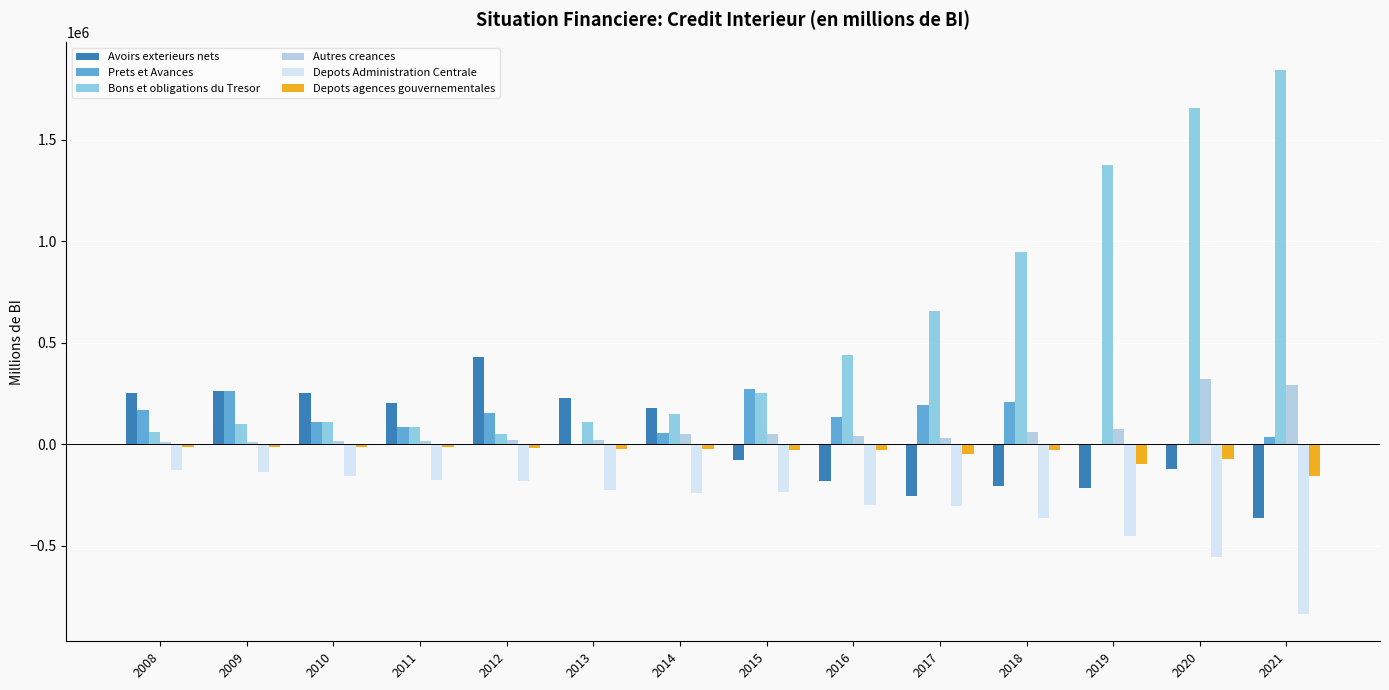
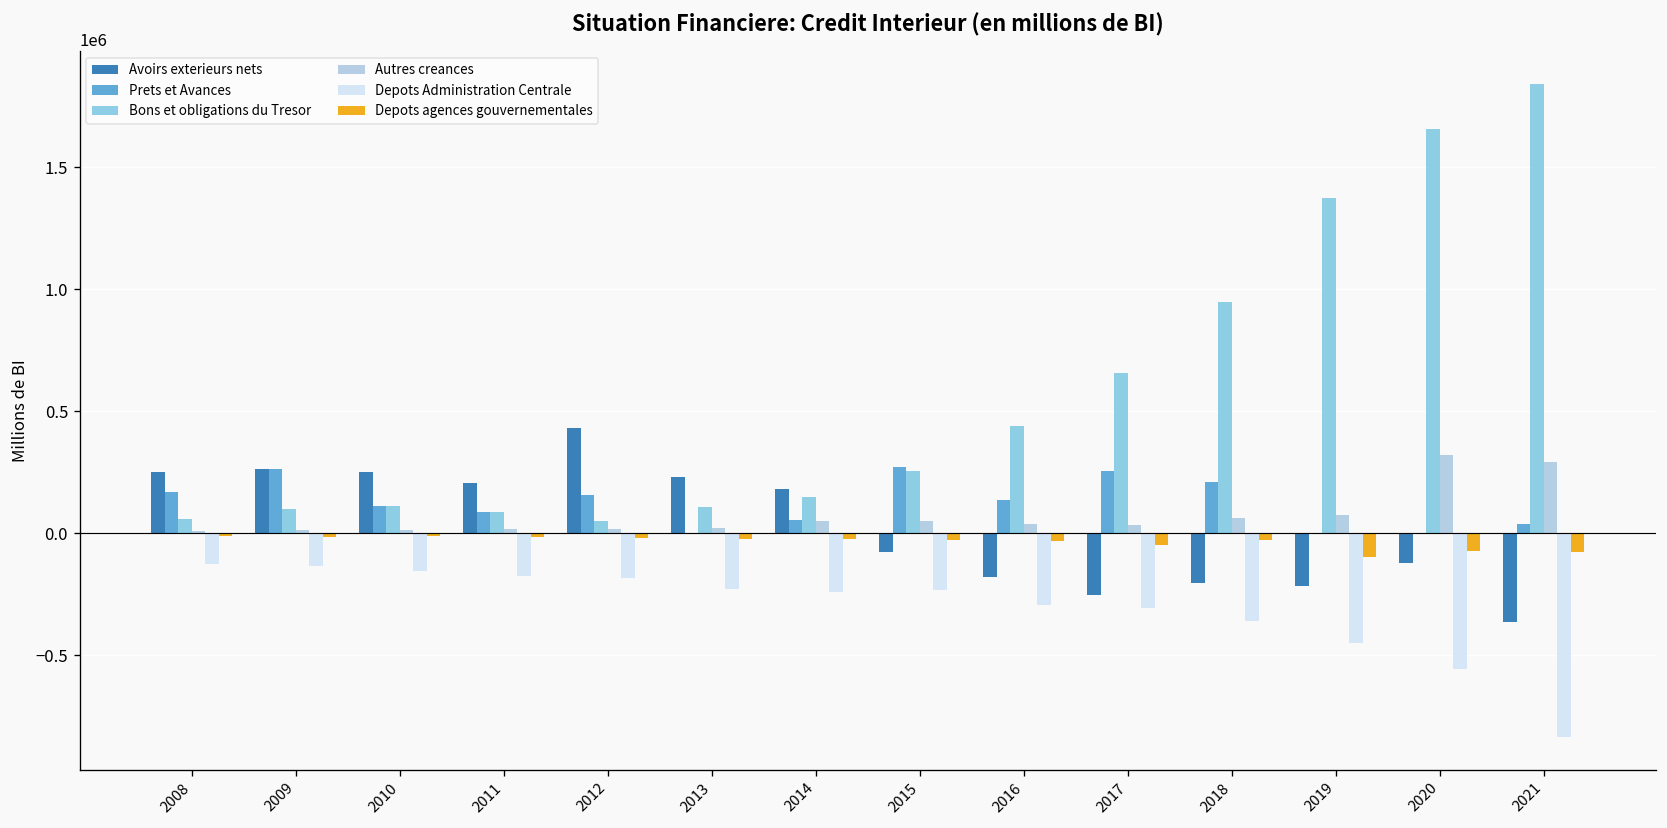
  {
    "Avoirs exterieurs nets": {
      "2008": 250000,
      "2009": 260000,
      "2010": 250000,
      "2011": 200000,
      "2012": 430000,
      "2013": 230000,
      "2014": 180000,
      "2015": -80000,
      "2016": -180000,
      "2017": -250000,
      "2018": -200000,
      "2019": -220000,
      "2020": -120000,
      "2021": -360000
    },
    "Prets et Avances": {
      "2008": 170000,
      "2009": 260000,
      "2010": 110000,
      "2011": 90000,
      "2012": 160000,
      "2013": 0,
      "2014": 60000,
      "2015": 270000,
      "2016": 130000,
-     "2017": 190000,
+     "2017": 260000,
      "2018": 210000,
      "2019": 0,
      "2020": 0,
      "2021": 40000
    },
    "Depots agences gouvernementales": {
      "2009": -10000,
      "2011": -10000,
      "2012": -20000,
      "2013": -20000,
      "2014": -20000,
      "2015": -30000,
      "2016": -30000,
      "2017": -50000,
      "2018": -30000,
      "2019": -100000,
      "2020": -70000,
-     "2021": -160000
+     "2021": -80000
    }
  }
